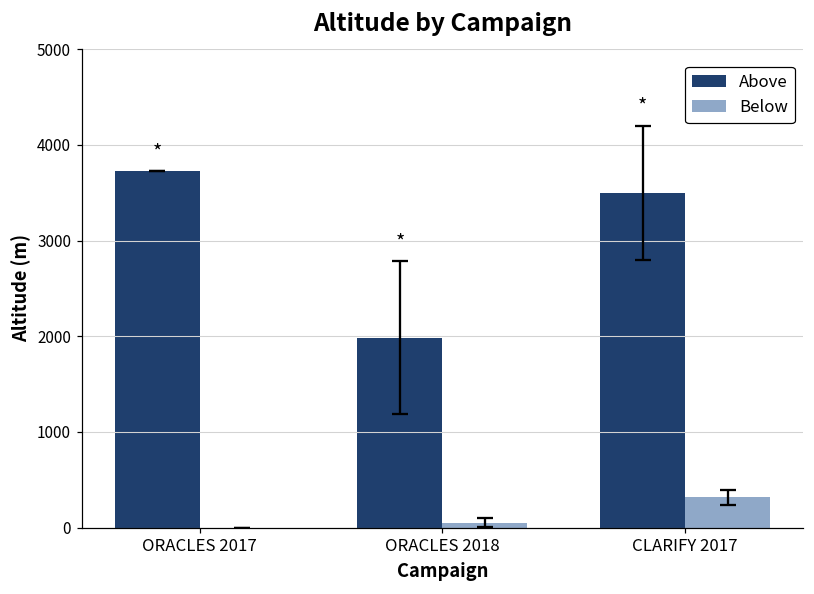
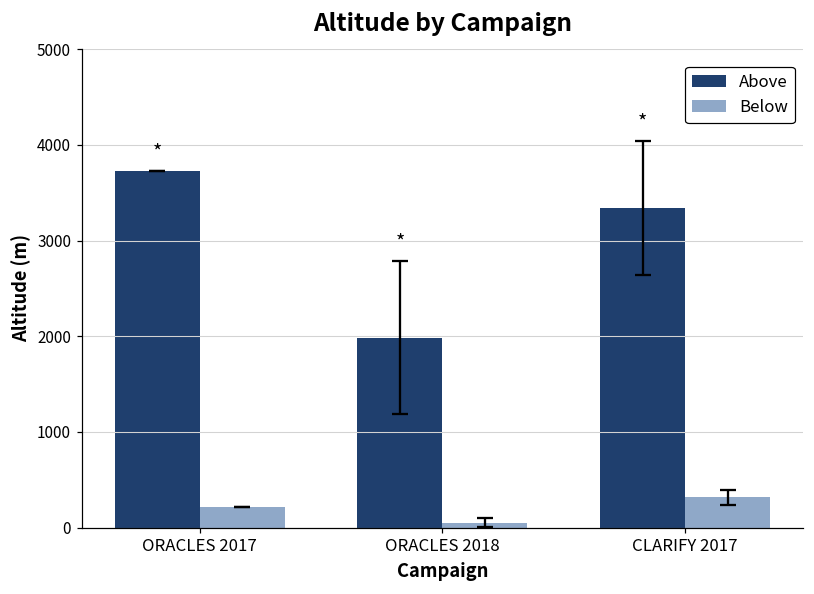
  {
    "Above": {
      "ORACLES 2017": 3700,
      "ORACLES 2018": 2000,
-     "CLARIFY 2017": 3500
+     "CLARIFY 2017": 3300
    },
    "Below": {
-     "ORACLES 2017": 0,
+     "ORACLES 2017": 200,
      "ORACLES 2018": 100,
      "CLARIFY 2017": 300
    }
  }
